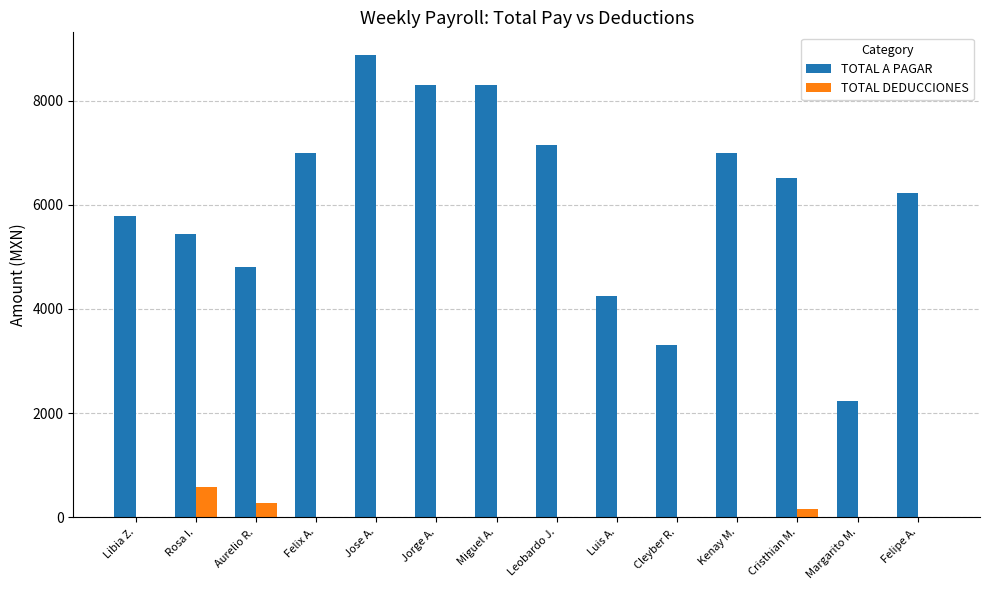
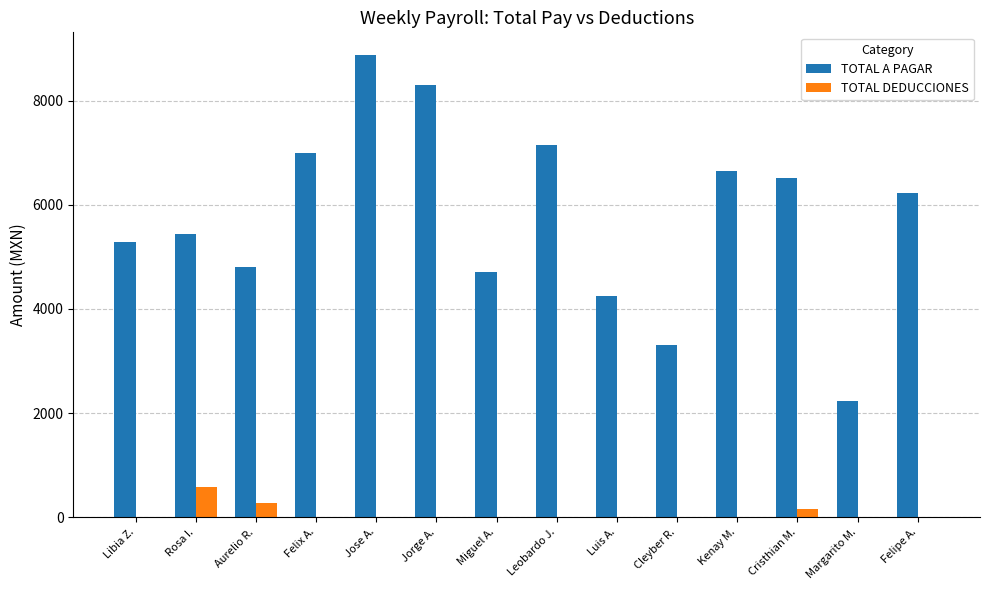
  {
    "TOTAL A PAGAR": {
-     "Libia Z.": 5800,
+     "Libia Z.": 5300,
      "Rosa I.": 5400,
      "Aurelio R.": 4800,
      "Felix A.": 7000,
      "Jose A.": 8900,
      "Jorge A.": 8300,
-     "Miguel A.": 8300,
+     "Miguel A.": 4700,
      "Leobardo J.": 7200,
      "Luis A.": 4200,
      "Cleyber R.": 3300,
-     "Kenay M.": 7000,
+     "Kenay M.": 6700,
      "Cristhian M.": 6500,
      "Margarito M.": 2200,
      "Felipe A.": 6200
    },
    "TOTAL DEDUCCIONES": {
      "Libia Z.": 0,
      "Rosa I.": 600,
      "Aurelio R.": 300,
      "Felix A.": 0,
      "Jose A.": 0,
      "Jorge A.": 0,
      "Miguel A.": 0,
      "Leobardo J.": 0,
      "Luis A.": 0,
      "Cleyber R.": 0,
      "Kenay M.": 0,
      "Cristhian M.": 100,
      "Margarito M.": 0,
      "Felipe A.": 0
    }
  }
